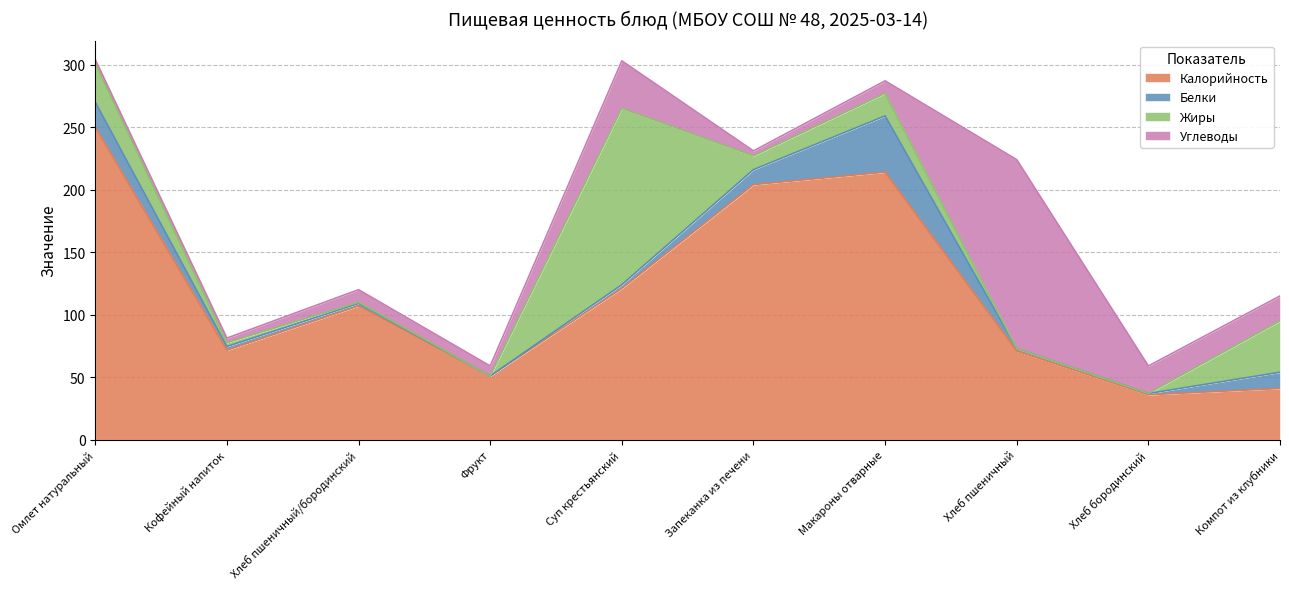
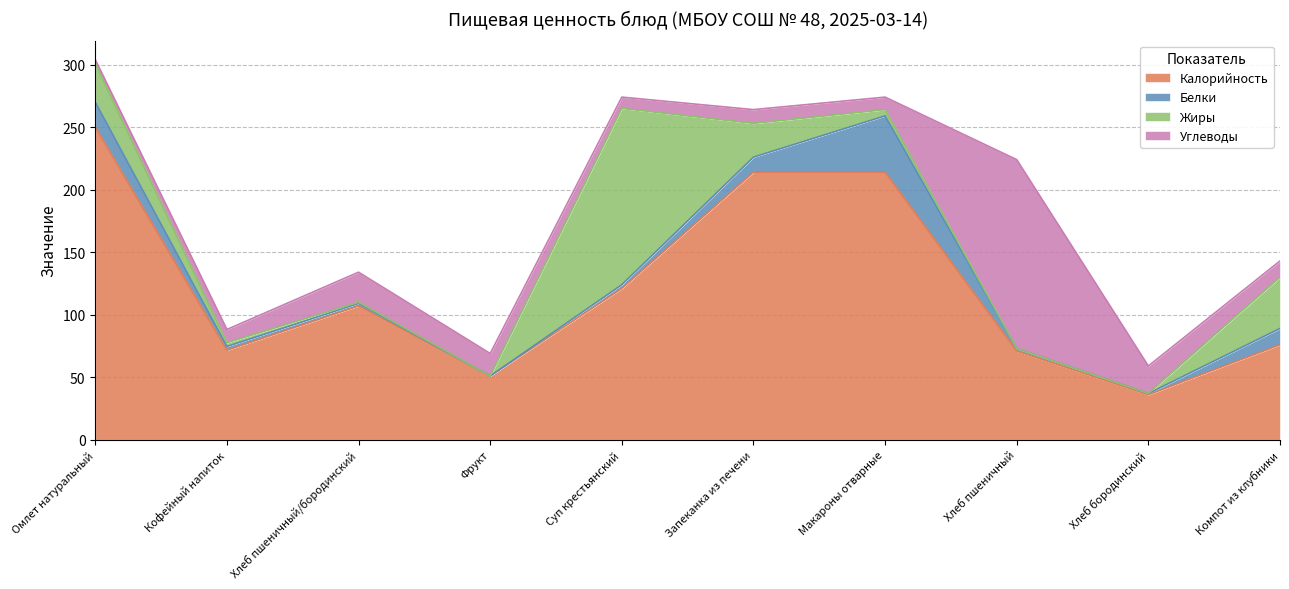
  {
    "Калорийность": {
      "Омлет натуральный": 250,
      "Кофейный напиток": 72,
      "Суп крестьянский": 121,
-     "Запеканка из печени": 204,
+     "Запеканка из печени": 214,
      "Макароны отварные": 214,
-     "Компот из клубники": 41
+     "Компот из клубники": 76
    },
    "Белки": {
      "Омлет натуральный": 20,
      "Кофейный напиток": 3,
      "Суп крестьянский": 3,
      "Запеканка из печени": 12,
      "Макароны отварные": 45,
      "Компот из клубники": 13
    },
    "Жиры": {
      "Омлет натуральный": 31,
      "Кофейный напиток": 3,
      "Суп крестьянский": 141,
-     "Запеканка из печени": 11,
-     "Макароны отварные": 18,
+     "Запеканка из печени": 27,
+     "Макароны отварные": 5,
      "Компот из клубники": 41
    },
    "Углеводы": {
      "Омлет натуральный": 3,
-     "Кофейный напиток": 4,
-     "Хлеб пшеничный/бородинский": 10,
-     "Фрукт": 8,
-     "Суп крестьянский": 38,
-     "Запеканка из печени": 4,
+     "Кофейный напиток": 11,
+     "Хлеб пшеничный/бородинский": 24,
+     "Фрукт": 18,
+     "Суп крестьянский": 9,
+     "Запеканка из печени": 11,
      "Макароны отварные": 10,
      "Хлеб пшеничный": 151,
      "Хлеб бородинский": 22,
-     "Компот из клубники": 20
+     "Компот из клубники": 13
    }
  }
